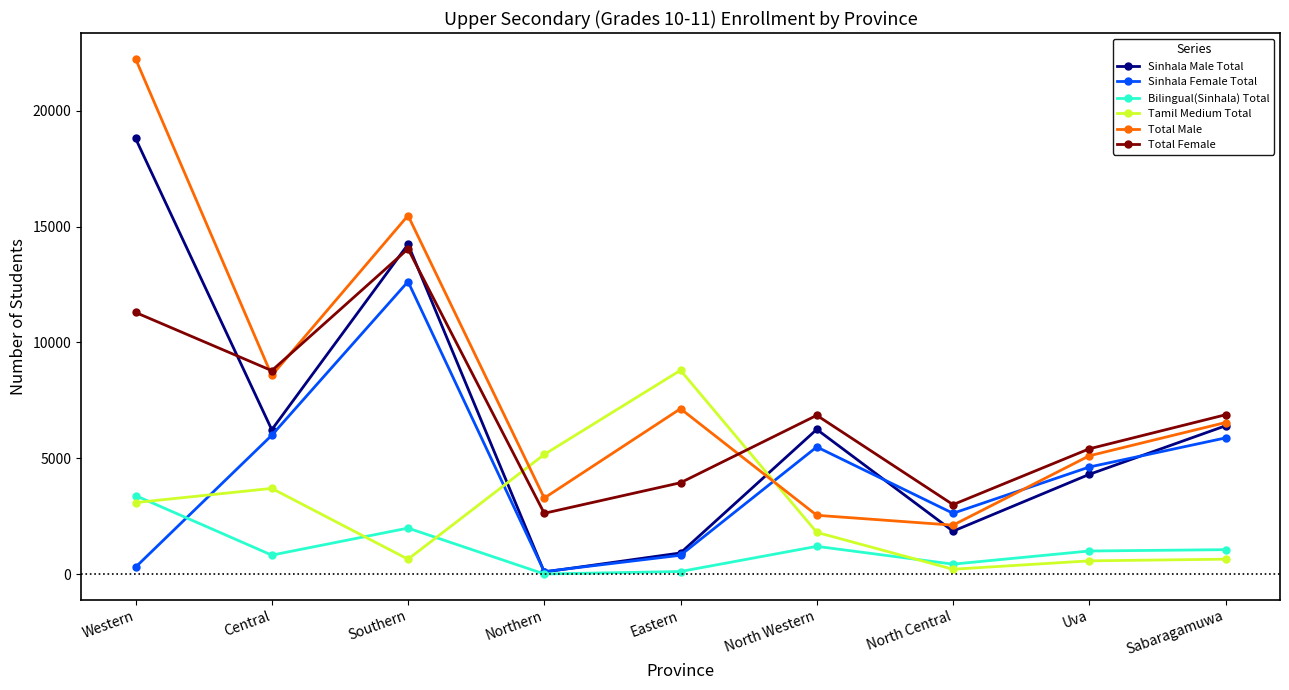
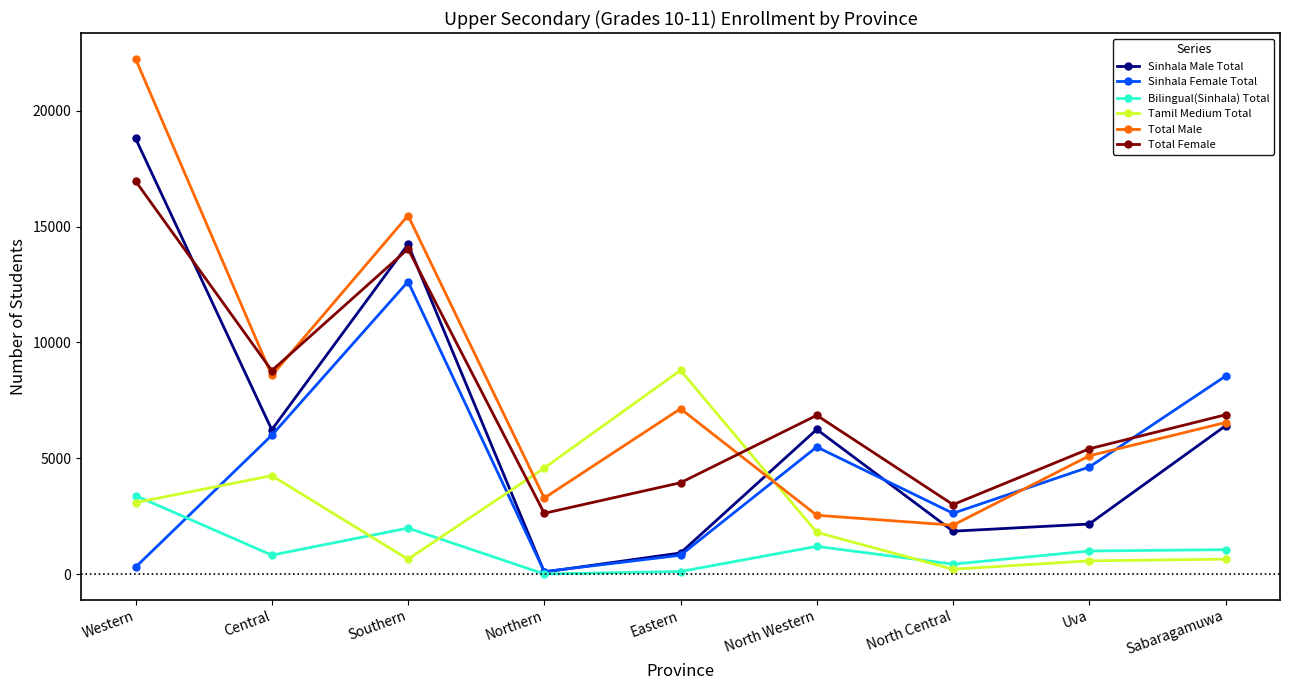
  {
    "Sinhala Male Total": {
      "Western": 18800,
      "Central": 6200,
      "Southern": 14200,
      "North Western": 6200,
      "North Central": 1900,
-     "Uva": 4300,
+     "Uva": 2200,
      "Sabaragamuwa": 6400
    },
    "Sinhala Female Total": {
      "Western": 300,
      "Central": 6000,
      "Southern": 12600,
      "North Western": 5500,
      "North Central": 2600,
      "Uva": 4600,
-     "Sabaragamuwa": 5900
+     "Sabaragamuwa": 8500
    },
    "Bilingual(Sinhala) Total": {
      "Western": 3400,
      "Central": 800,
      "Southern": 2000,
      "Eastern": 100,
      "North Western": 1200,
      "North Central": 400,
      "Uva": 1000,
      "Sabaragamuwa": 1100
    },
    "Tamil Medium Total": {
      "Western": 3100,
-     "Central": 3700,
+     "Central": 4200,
      "Southern": 600,
-     "Northern": 5200,
+     "Northern": 4600,
      "Eastern": 8800,
      "North Western": 1800,
      "North Central": 200,
      "Uva": 600,
      "Sabaragamuwa": 600
    },
    "Total Male": {
      "Western": 22200,
      "Central": 8600,
      "Southern": 15500,
      "Northern": 3300,
      "Eastern": 7100,
      "North Western": 2500,
      "North Central": 2100,
      "Uva": 5100,
      "Sabaragamuwa": 6500
    },
    "Total Female": {
-     "Western": 11300,
+     "Western": 17000,
      "Central": 8800,
      "Southern": 14000,
      "Northern": 2600,
      "Eastern": 3900,
      "North Western": 6900,
      "North Central": 3000,
      "Uva": 5400,
      "Sabaragamuwa": 6900
    }
  }
